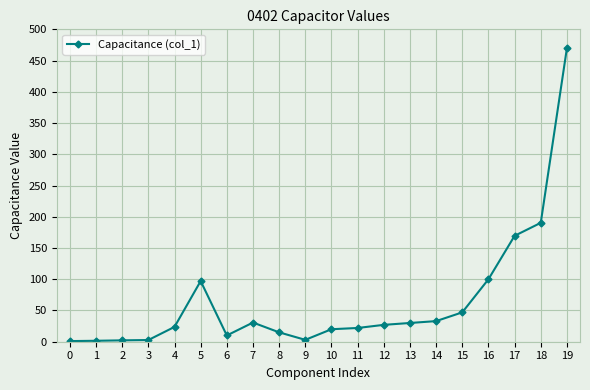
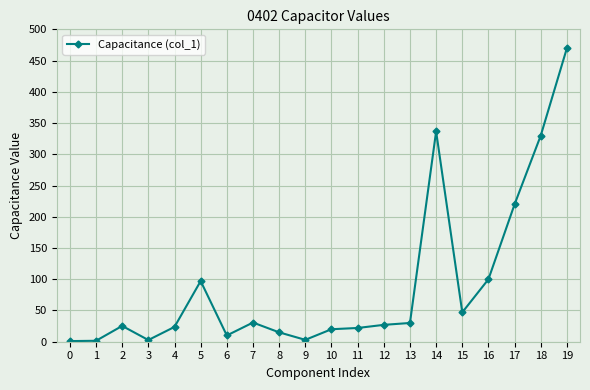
  {
    "0": 0,
    "1": 0,
-   "2": 0,
+   "2": 30,
    "3": 0,
    "4": 20,
    "5": 100,
    "6": 10,
    "7": 30,
    "8": 20,
    "9": 0,
    "10": 20,
    "11": 20,
    "12": 30,
    "13": 30,
-   "14": 30,
+   "14": 340,
    "15": 50,
    "16": 100,
-   "17": 170,
-   "18": 190,
+   "17": 220,
+   "18": 330,
    "19": 470
  }
